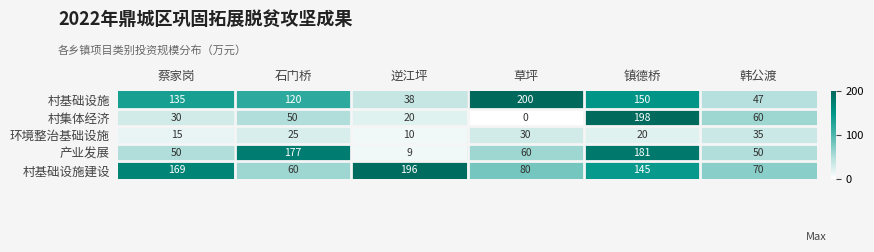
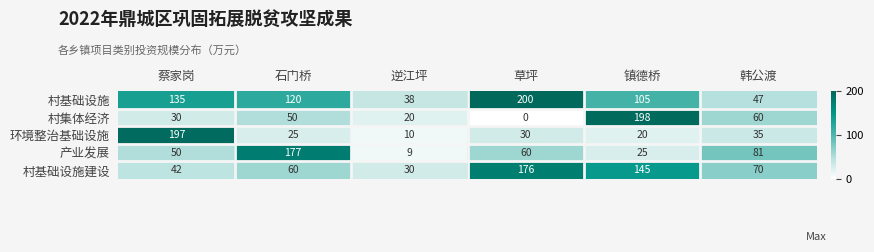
  {
    "村基础设施": {
      "蔡家岗": 135,
      "石门桥": 120,
      "逆江坪": 38,
      "草坪": 200,
-     "镇德桥": 150,
+     "镇德桥": 105,
      "韩公渡": 47
    },
    "村集体经济": {
      "蔡家岗": 30,
      "石门桥": 50,
      "逆江坪": 20,
      "草坪": 0,
      "镇德桥": 198,
      "韩公渡": 60
    },
    "环境整治基础设施": {
-     "蔡家岗": 15,
+     "蔡家岗": 197,
      "石门桥": 25,
      "逆江坪": 10,
      "草坪": 30,
      "镇德桥": 20,
      "韩公渡": 35
    },
    "产业发展": {
      "蔡家岗": 50,
      "石门桥": 177,
      "逆江坪": 9,
      "草坪": 60,
-     "镇德桥": 181,
-     "韩公渡": 50
+     "镇德桥": 25,
+     "韩公渡": 81
    },
    "村基础设施建设": {
-     "蔡家岗": 169,
+     "蔡家岗": 42,
      "石门桥": 60,
-     "逆江坪": 196,
-     "草坪": 80,
+     "逆江坪": 30,
+     "草坪": 176,
      "镇德桥": 145,
      "韩公渡": 70
    }
  }
